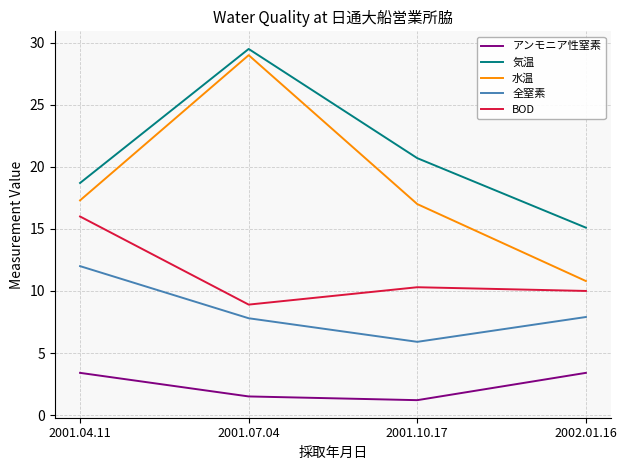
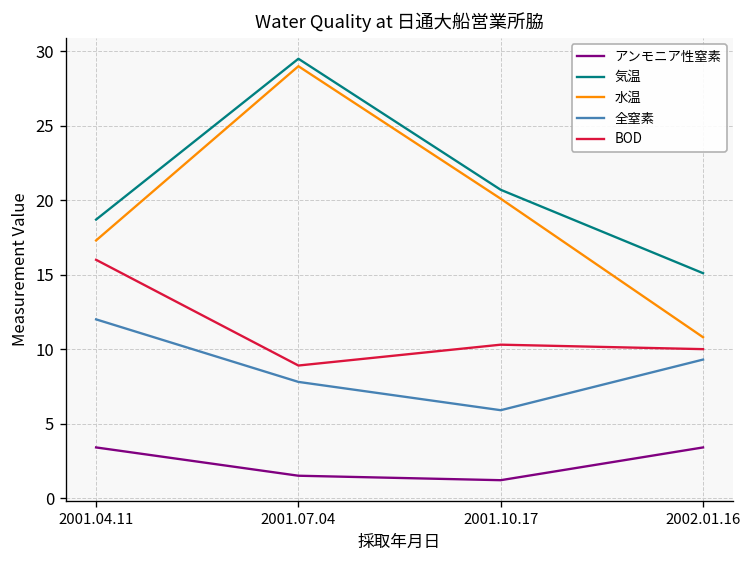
  {
    "アンモニア性窒素": {
      "2001.04.11": 3.4,
      "2001.07.04": 1.5,
      "2001.10.17": 1.2,
      "2002.01.16": 3.4
    },
    "気温": {
      "2001.04.11": 18.7,
      "2001.07.04": 29.5,
      "2001.10.17": 20.7,
      "2002.01.16": 15.1
    },
    "水温": {
      "2001.04.11": 17.3,
      "2001.07.04": 29.0,
-     "2001.10.17": 17.0,
+     "2001.10.17": 20.1,
      "2002.01.16": 10.8
    },
    "全窒素": {
      "2001.04.11": 12.0,
      "2001.07.04": 7.8,
      "2001.10.17": 5.9,
-     "2002.01.16": 7.9
+     "2002.01.16": 9.3
    },
    "BOD": {
      "2001.04.11": 16.0,
      "2001.07.04": 8.9,
      "2001.10.17": 10.3,
      "2002.01.16": 10.0
    }
  }
